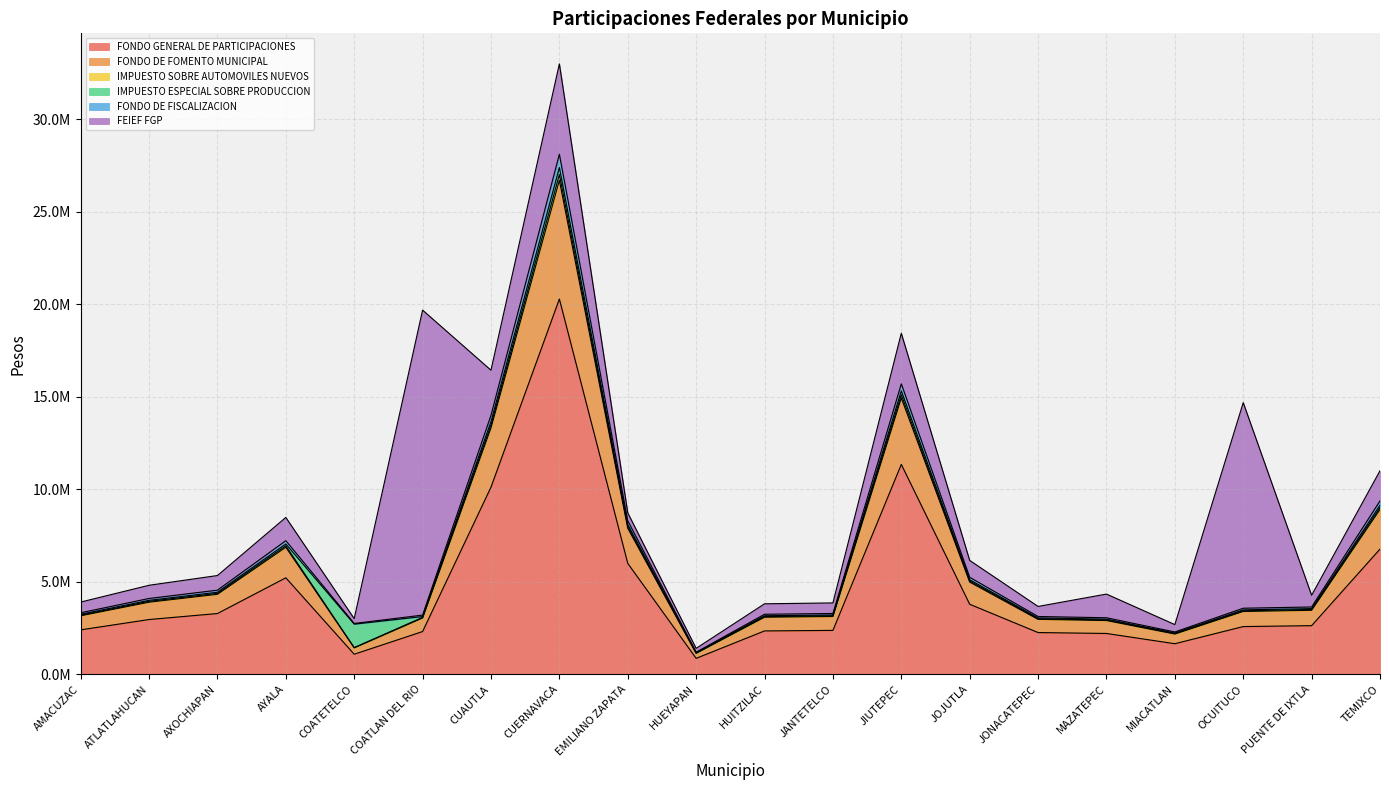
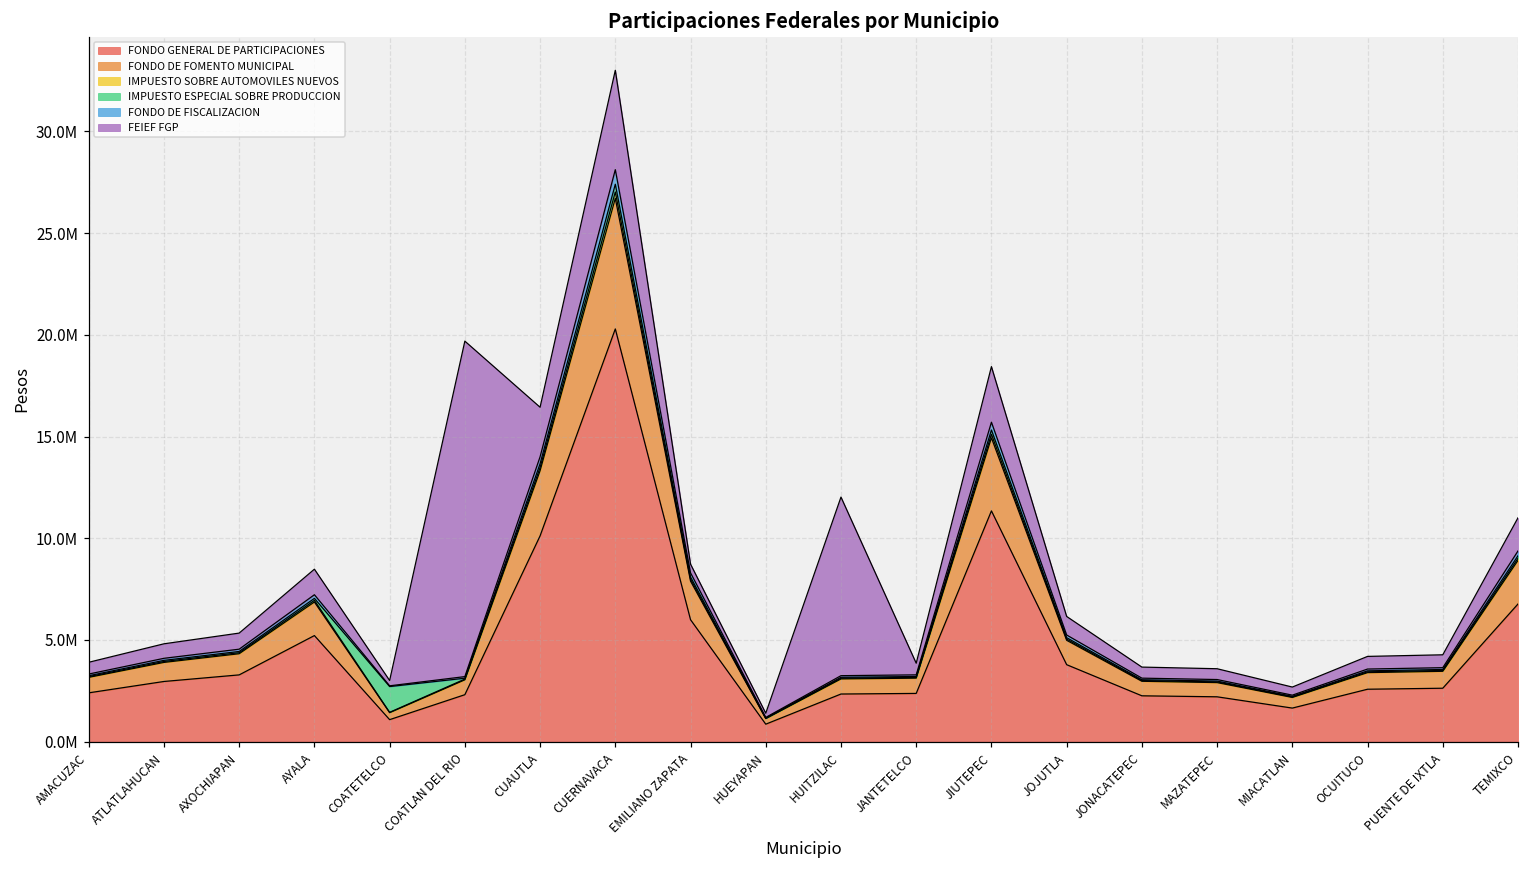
  {
    "IMPUESTO SOBRE AUTOMOVILES NUEVOS": {
      "CUAUTLA": 200000,
      "CUERNAVACA": 300000,
      "JIUTEPEC": 200000
    },
    "IMPUESTO ESPECIAL SOBRE PRODUCCION": {
      "CUAUTLA": 200000,
      "CUERNAVACA": 400000,
      "JIUTEPEC": 200000
    },
    "FONDO DE FISCALIZACION": {
      "AYALA": 200000,
      "CUAUTLA": 300000,
      "CUERNAVACA": 700000,
      "EMILIANO ZAPATA": 200000,
      "JIUTEPEC": 400000,
      "TEMIXCO": 200000
    },
    "FEIEF FGP": {
      "AMACUZAC": 600000,
      "ATLATLAHUCAN": 700000,
      "AXOCHIAPAN": 800000,
      "AYALA": 1300000,
      "COATETELCO": 300000,
      "COATLAN DEL RIO": 16500000,
      "CUAUTLA": 2400000,
      "CUERNAVACA": 4900000,
      "EMILIANO ZAPATA": 400000,
      "HUEYAPAN": 200000,
-     "HUITZILAC": 600000,
+     "HUITZILAC": 8800000,
      "JANTETELCO": 600000,
      "JIUTEPEC": 2700000,
      "JOJUTLA": 900000,
      "JONACATEPEC": 500000,
-     "MAZATEPEC": 1300000,
+     "MAZATEPEC": 500000,
      "MIACATLAN": 400000,
-     "OCUITUCO": 11100000,
+     "OCUITUCO": 600000,
      "PUENTE DE IXTLA": 600000,
      "TEMIXCO": 1600000
    }
  }
